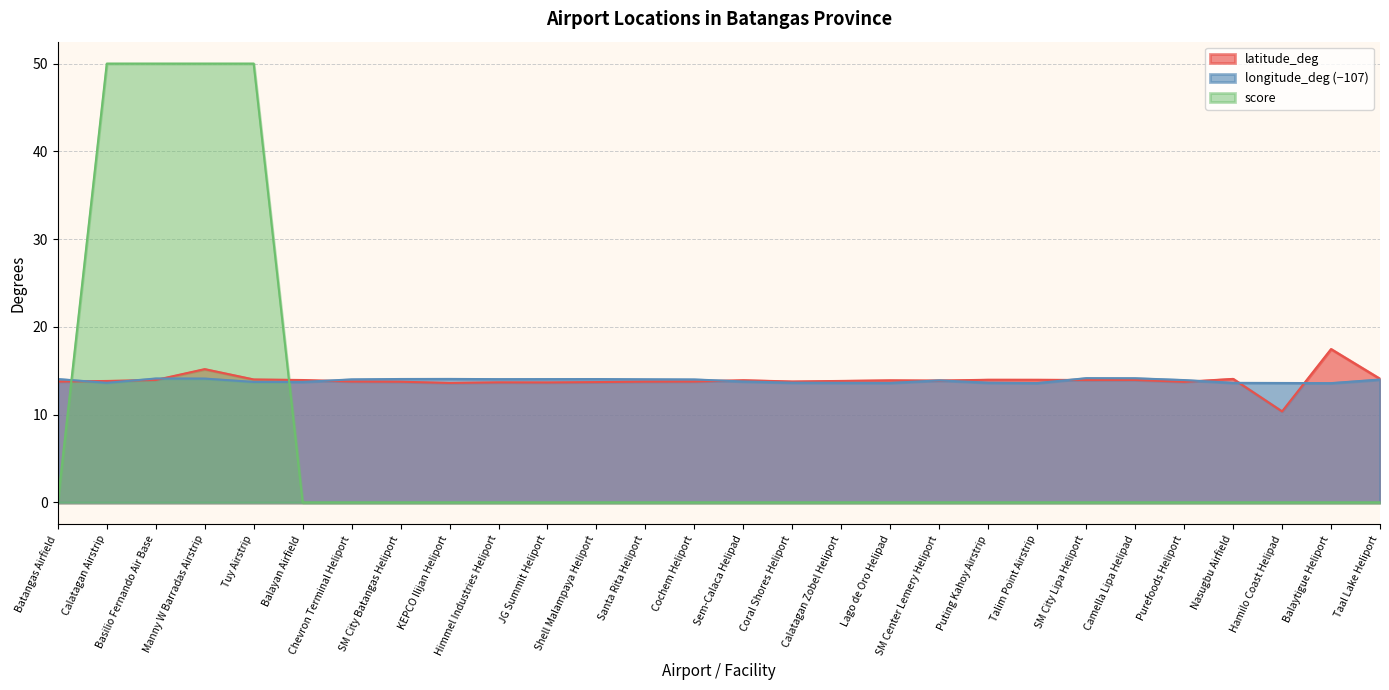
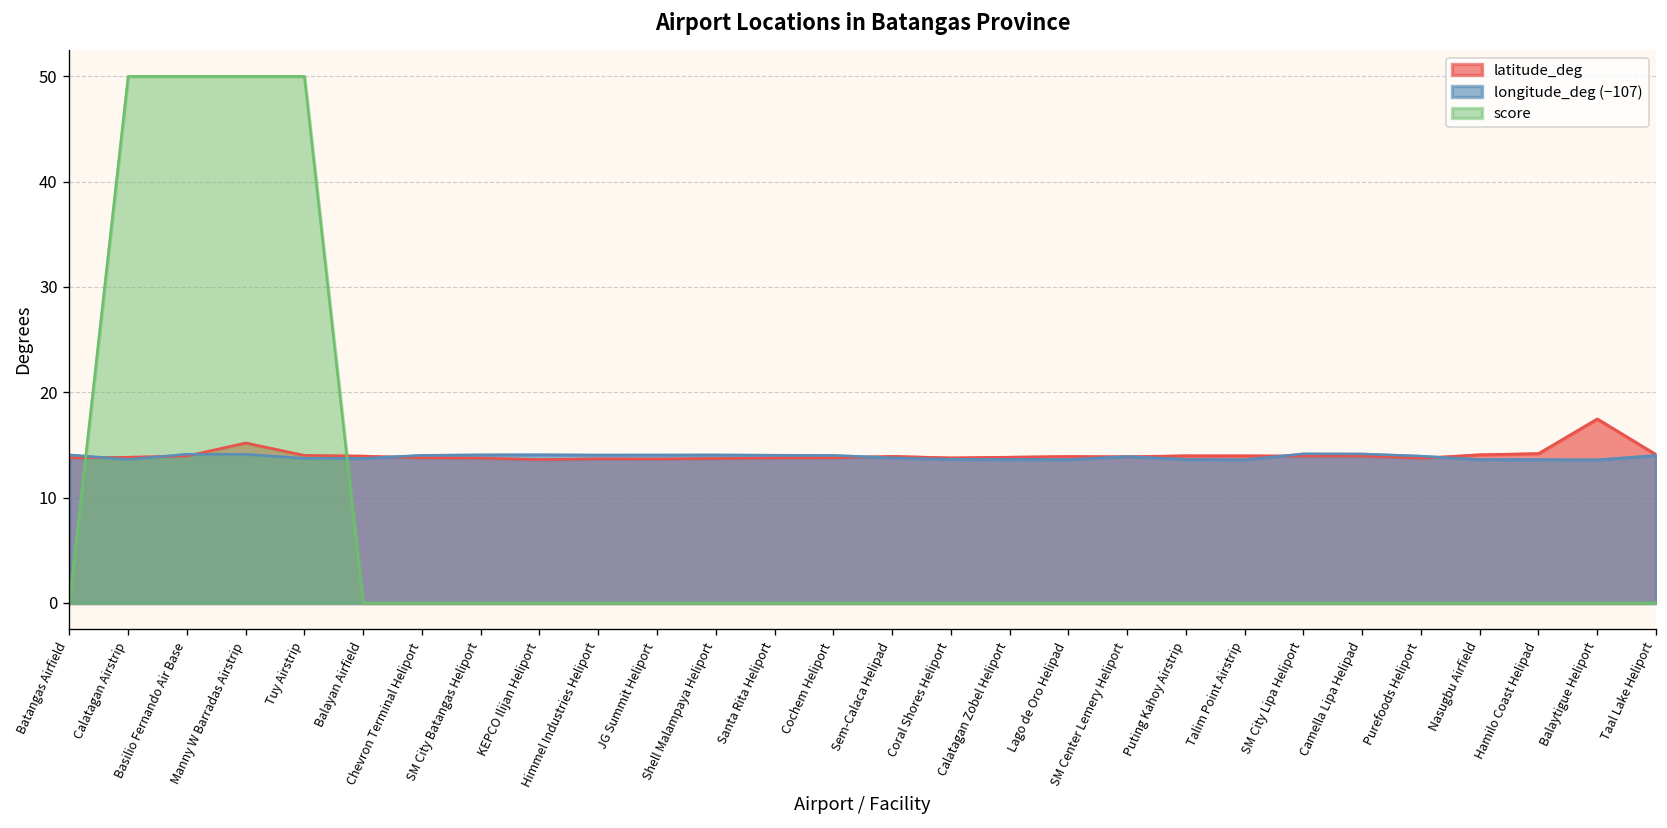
  {
    "latitude_deg": {
      "Manny W Barradas Airstrip": 15,
      "SM City Batangas Heliport": 14,
      "KEPCO Ilijan Heliport": 14,
      "Himmel Industries Heliport": 14,
      "JG Summit Heliport": 14,
      "Shell Malampaya Heliport": 14,
      "Lago de Oro Helipad": 14,
      "Puting Kahoy Airstrip": 14,
      "Talim Point Airstrip": 14,
      "Nasugbu Airfield": 14,
-     "Hamilo Coast Helipad": 10,
+     "Hamilo Coast Helipad": 14,
      "Balaytigue Heliport": 17
    },
    "longitude_deg (−107)": {
      "Manny W Barradas Airstrip": 14,
      "SM City Batangas Heliport": 14,
      "KEPCO Ilijan Heliport": 14,
      "Himmel Industries Heliport": 14,
      "JG Summit Heliport": 14,
      "Shell Malampaya Heliport": 14,
      "Lago de Oro Helipad": 14,
      "Puting Kahoy Airstrip": 14,
      "Talim Point Airstrip": 14,
      "Nasugbu Airfield": 14,
      "Hamilo Coast Helipad": 14,
      "Balaytigue Heliport": 14
    },
    "score": {
      "Batangas Airfield": 0,
      "Calatagan Airstrip": 50,
      "Basilio Fernando Air Base": 50,
      "Manny W Barradas Airstrip": 50,
      "Tuy Airstrip": 50,
      "Balayan Airfield": 0,
      "Chevron Terminal Heliport": 0,
      "SM City Batangas Heliport": 0,
      "KEPCO Ilijan Heliport": 0,
      "Himmel Industries Heliport": 0,
      "JG Summit Heliport": 0,
      "Shell Malampaya Heliport": 0,
      "Santa Rita Heliport": 0,
      "Cochem Heliport": 0,
      "Sem-Calaca Helipad": 0,
      "Coral Shores Heliport": 0,
      "Calatagan Zobel Heliport": 0,
      "Lago de Oro Helipad": 0,
      "SM Center Lemery Heliport": 0,
      "Puting Kahoy Airstrip": 0,
      "Talim Point Airstrip": 0,
      "SM City Lipa Heliport": 0,
      "Camella Lipa Helipad": 0,
      "Purefoods Heliport": 0,
      "Nasugbu Airfield": 0,
      "Hamilo Coast Helipad": 0,
      "Balaytigue Heliport": 0,
      "Taal Lake Heliport": 0
    }
  }
